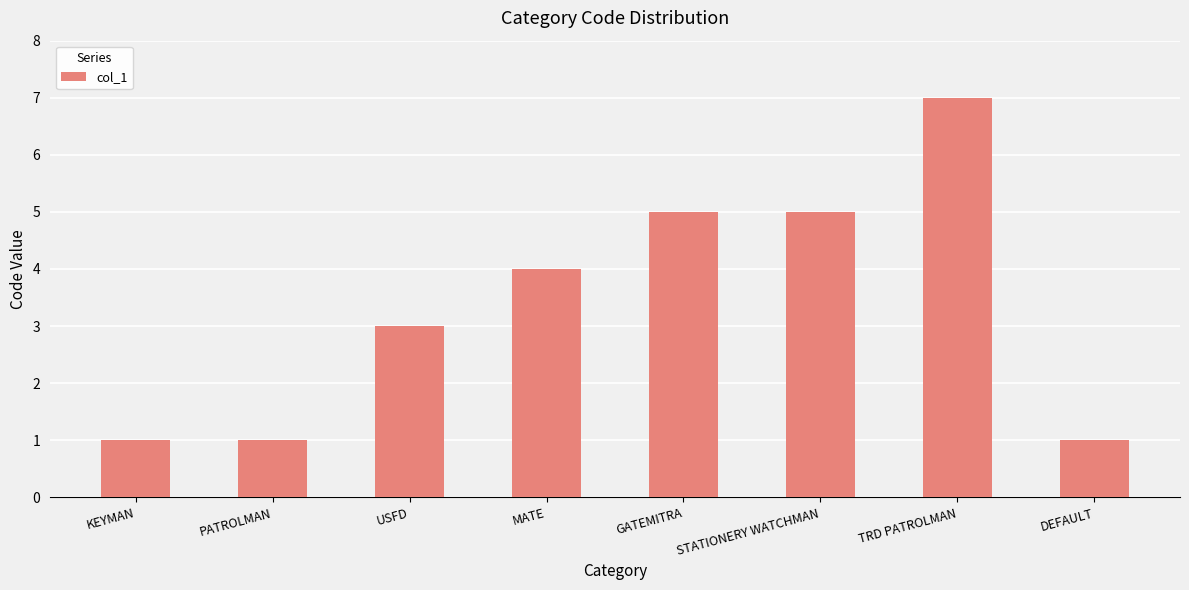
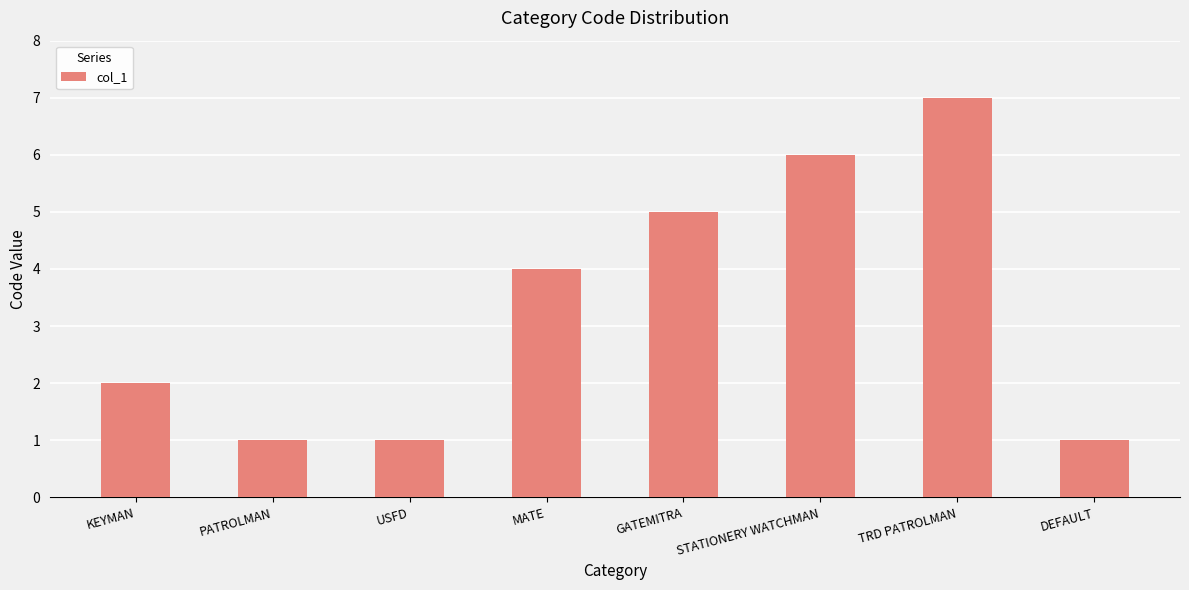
  {
-   "KEYMAN": 1,
+   "KEYMAN": 2,
    "PATROLMAN": 1,
-   "USFD": 3,
+   "USFD": 1,
    "MATE": 4,
    "GATEMITRA": 5,
-   "STATIONERY WATCHMAN": 5,
+   "STATIONERY WATCHMAN": 6,
    "TRD PATROLMAN": 7,
    "DEFAULT": 1
  }
